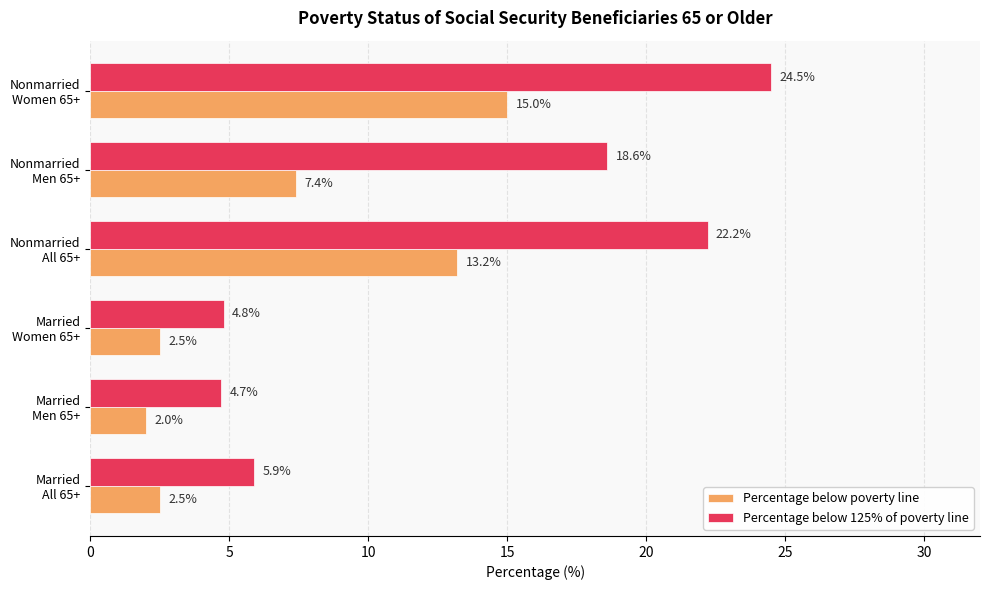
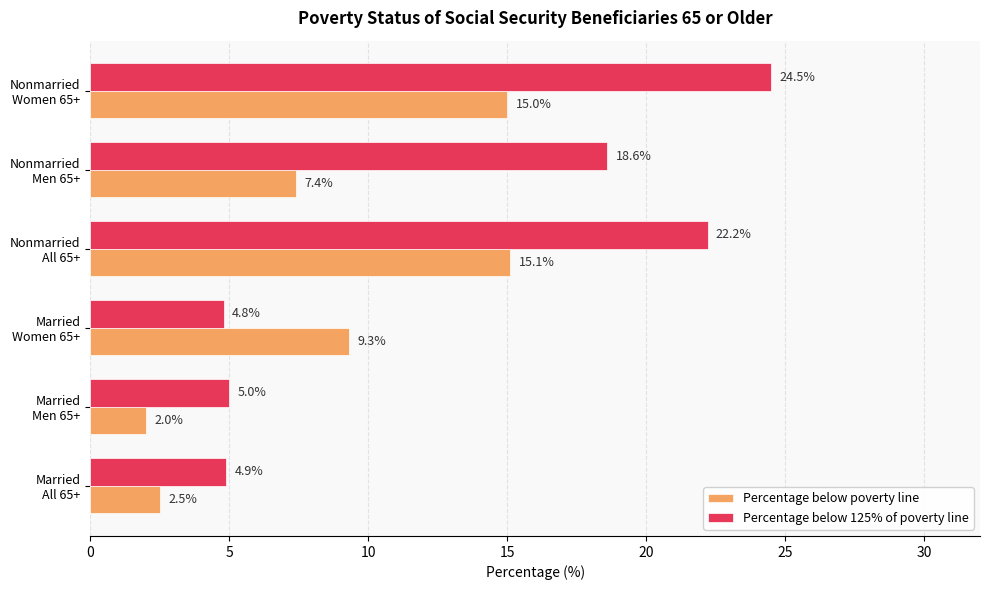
  {
    "Percentage below poverty line": {
      "Nonmarried Women 65+": "15.0%",
      "Nonmarried Men 65+": "7.4%",
-     "Nonmarried All 65+": "13.2%",
-     "Married Women 65+": "2.5%",
+     "Nonmarried All 65+": "15.1%",
+     "Married Women 65+": "9.3%",
      "Married Men 65+": "2.0%",
      "Married All 65+": "2.5%"
    },
    "Percentage below 125% of poverty line": {
      "Nonmarried Women 65+": "24.5%",
      "Nonmarried Men 65+": "18.6%",
      "Nonmarried All 65+": "22.2%",
      "Married Women 65+": "4.8%",
-     "Married Men 65+": "4.7%",
-     "Married All 65+": "5.9%"
+     "Married Men 65+": "5.0%",
+     "Married All 65+": "4.9%"
    }
  }
